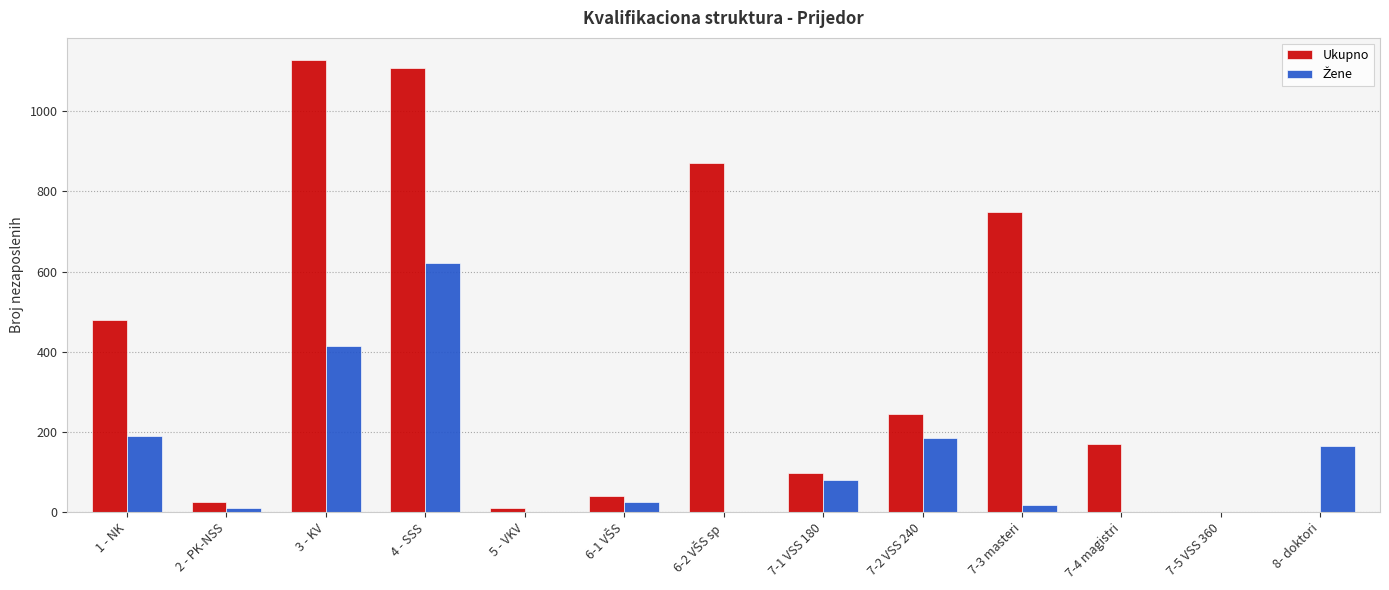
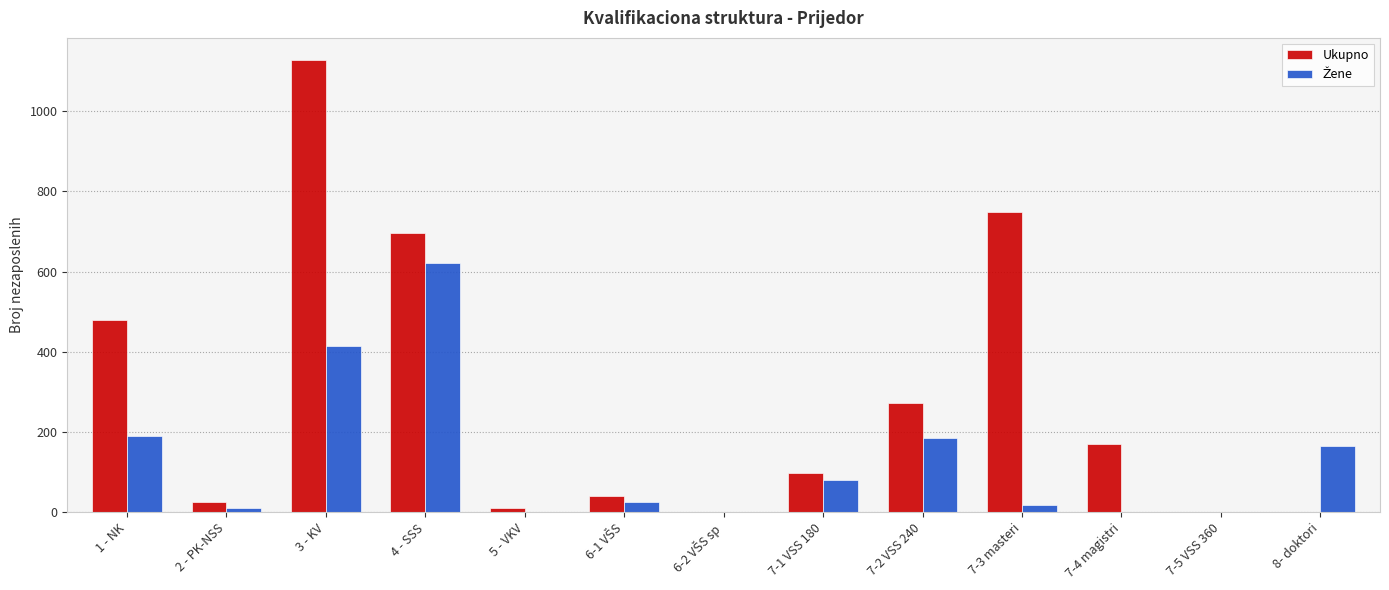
  {
    "Ukupno": {
      "1 - NK": 480,
      "2 - PK-NSS": 30,
      "3 - KV": 1130,
-     "4 - SSS": 1110,
+     "4 - SSS": 700,
      "5 - VKV": 10,
      "6-1 VŠS": 40,
-     "6-2 VŠS sp": 870,
+     "6-2 VŠS sp": 0,
      "7-1 VSS 180": 100,
-     "7-2 VSS 240": 250,
+     "7-2 VSS 240": 270,
      "7-3 masteri": 750,
      "7-4 magistri": 170
    },
    "Žene": {
      "1 - NK": 190,
      "2 - PK-NSS": 10,
      "3 - KV": 410,
      "4 - SSS": 620,
      "6-1 VŠS": 30,
      "6-2 VŠS sp": 0,
      "7-1 VSS 180": 80,
      "7-2 VSS 240": 180,
      "7-3 masteri": 20,
      "7-4 magistri": 0,
      "7-5 VSS 360": 0,
      "8- doktori": 170
    }
  }
